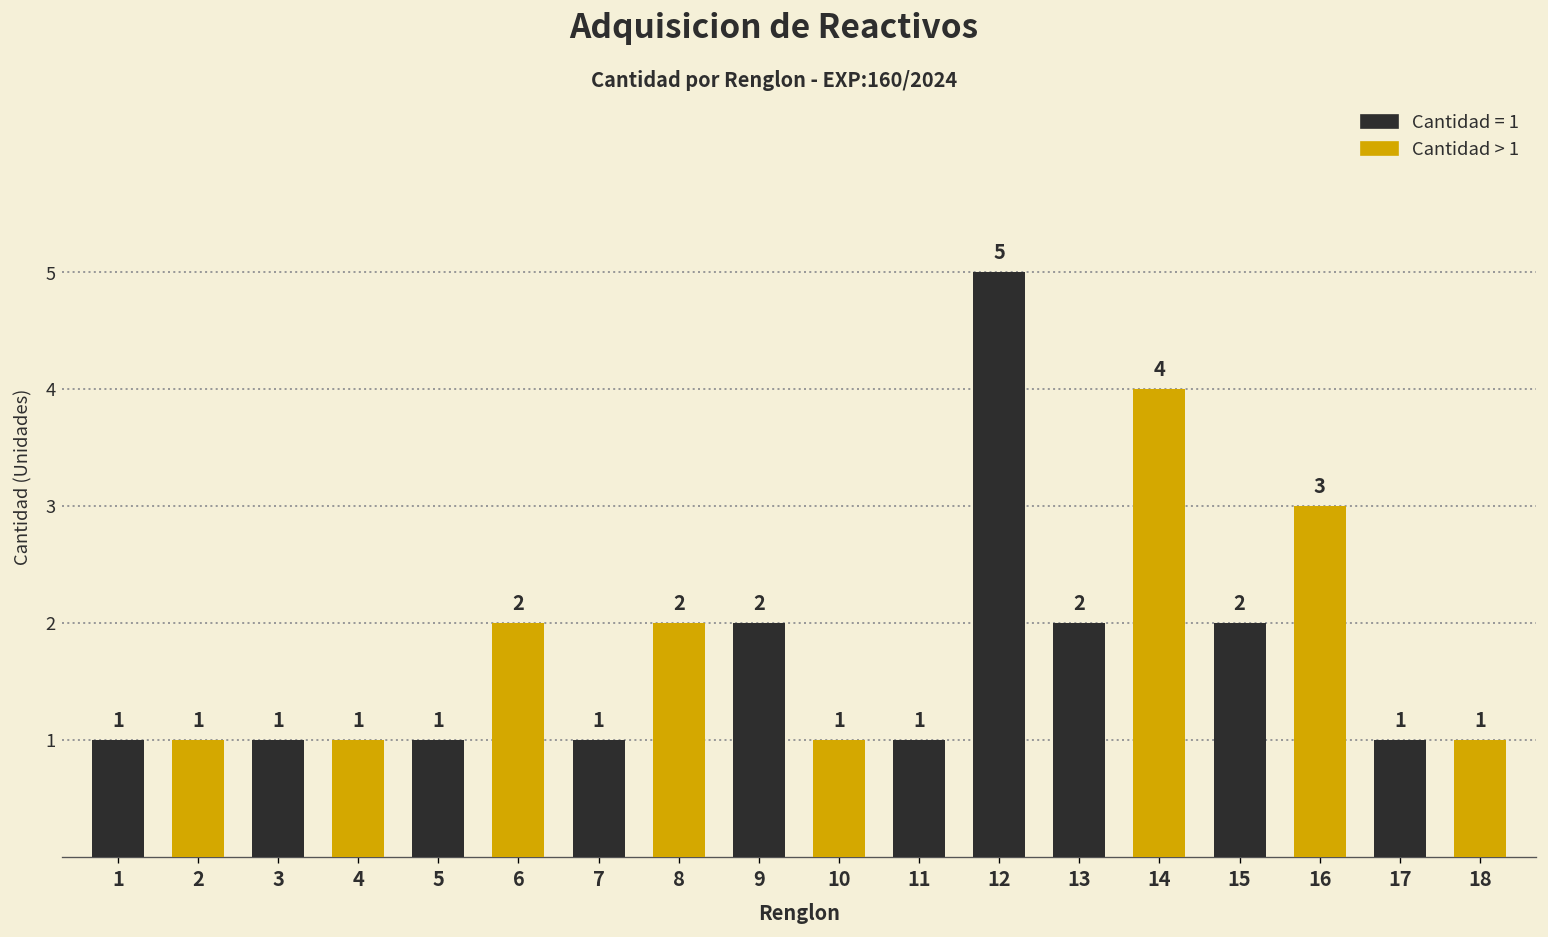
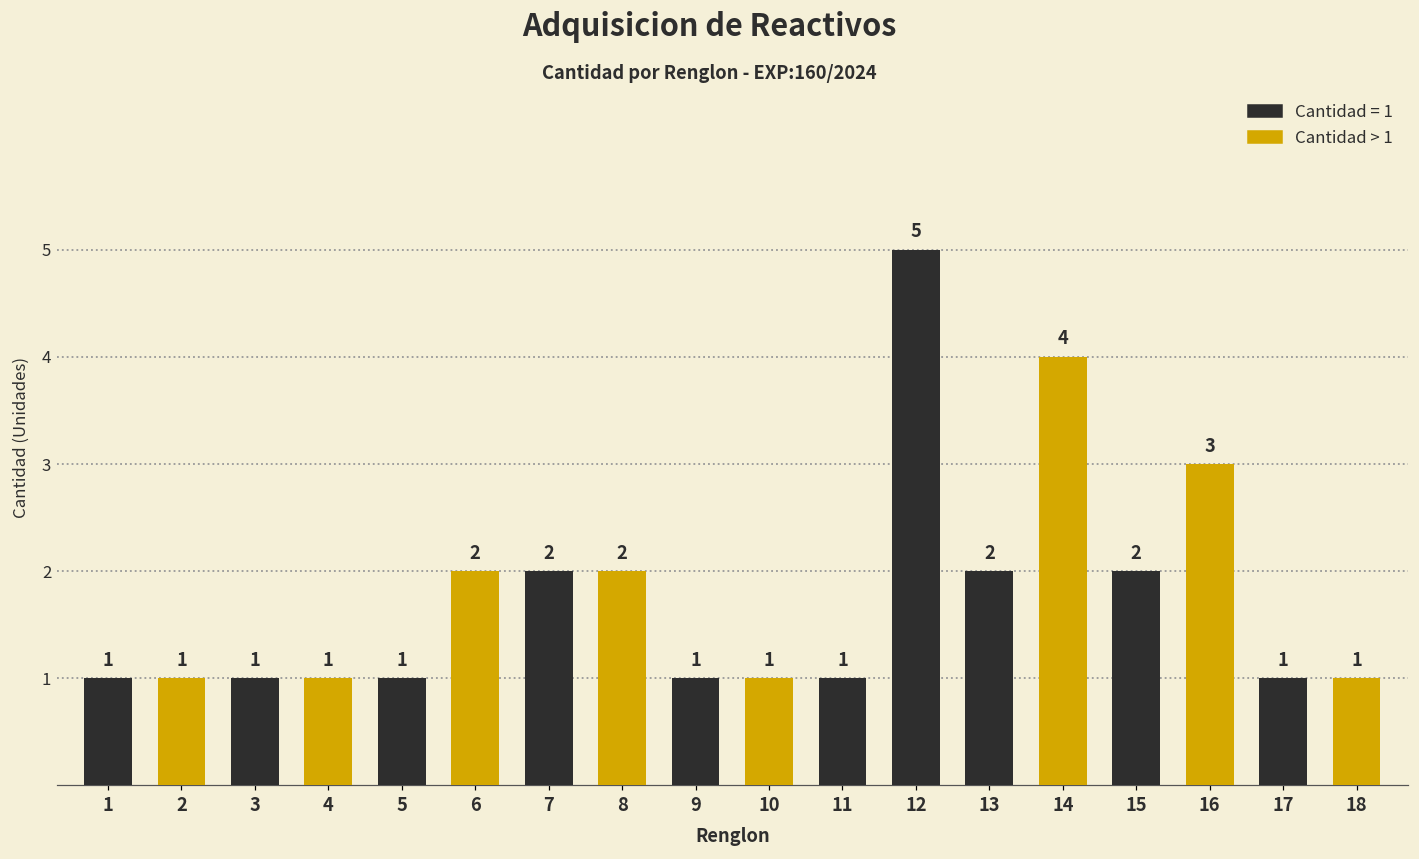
  {
    "1": 1,
    "2": 1,
    "3": 1,
    "4": 1,
    "5": 1,
    "6": 2,
-   "7": 1,
+   "7": 2,
    "8": 2,
-   "9": 2,
+   "9": 1,
    "10": 1,
    "11": 1,
    "12": 5,
    "13": 2,
    "14": 4,
    "15": 2,
    "16": 3,
    "17": 1,
    "18": 1
  }
